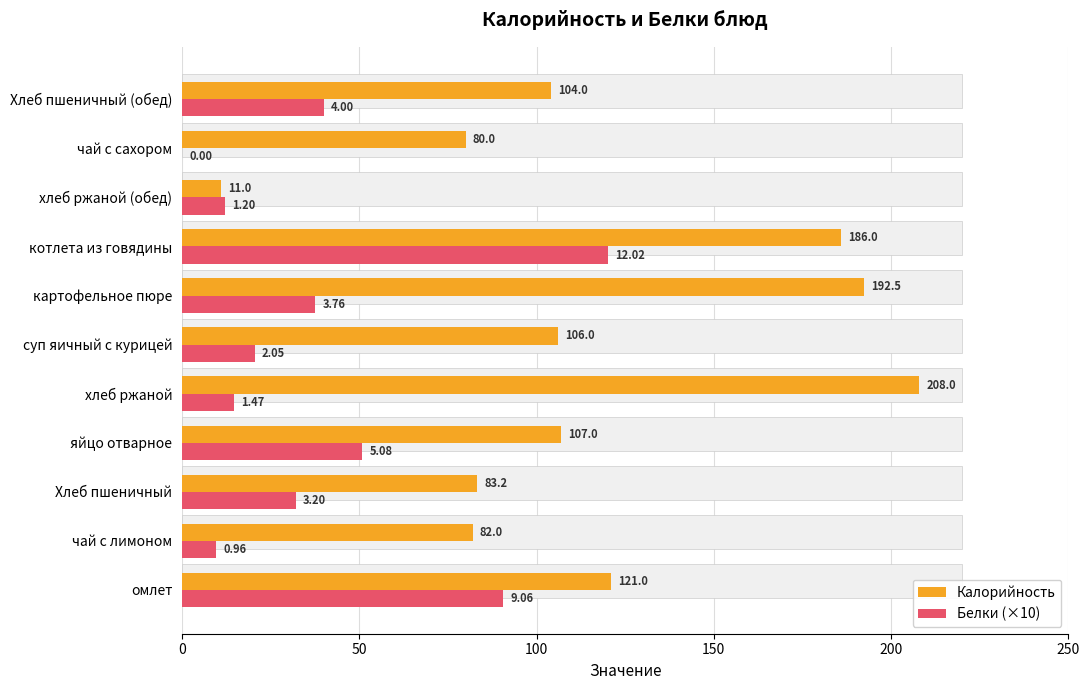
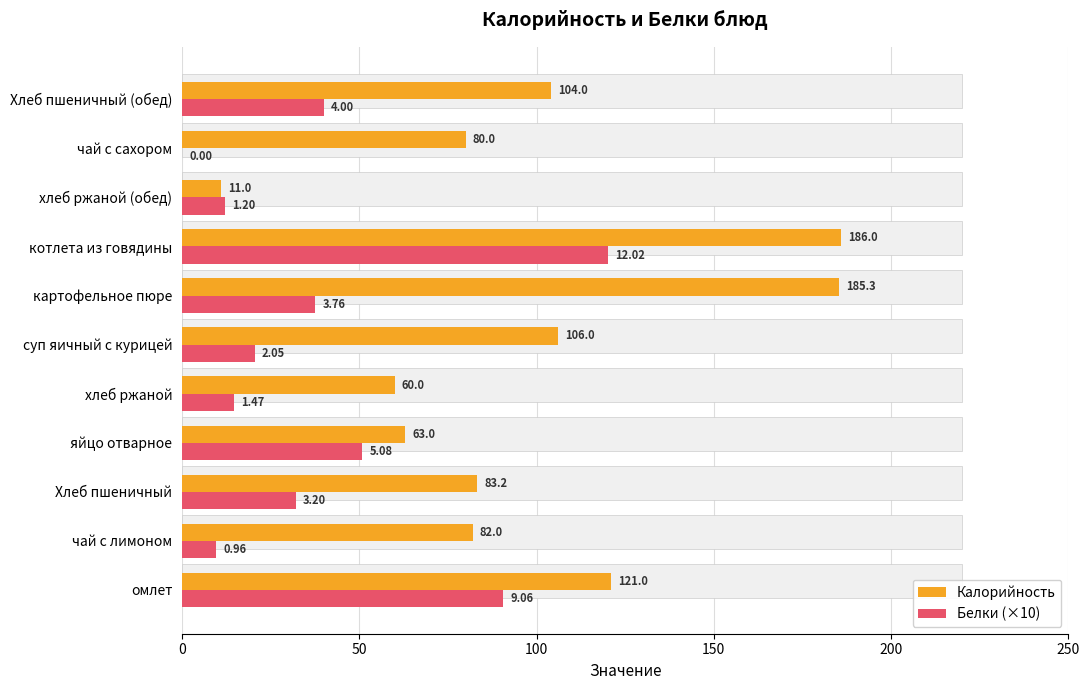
  {
    "Калорийность": {
-     "картофельное пюре": 192.5,
-     "хлеб ржаной": 208.0,
-     "яйцо отварное": 107.0
+     "картофельное пюре": 185.3,
+     "хлеб ржаной": 60.0,
+     "яйцо отварное": 63.0
    },
    "Белки (×10)": {
      "чай с сахором": 0.00
    }
  }
